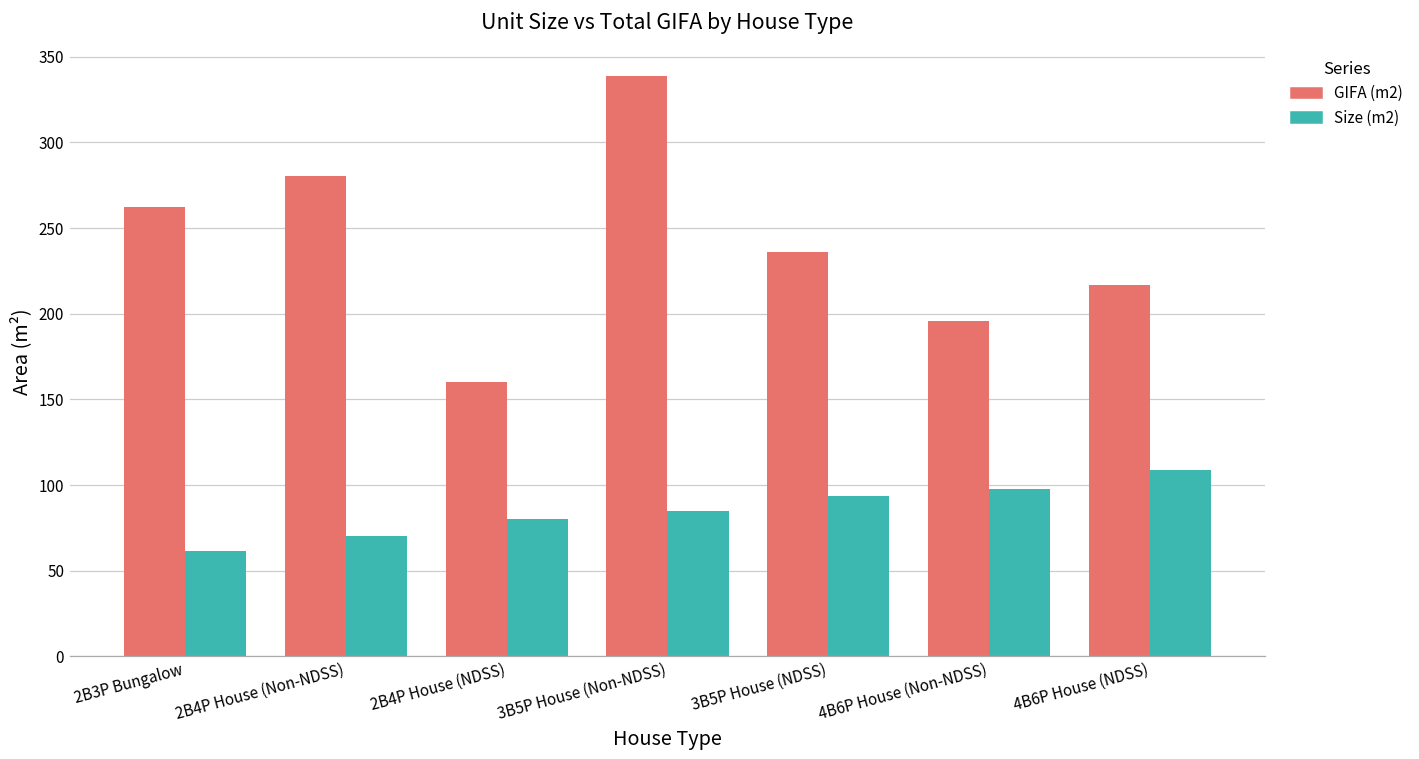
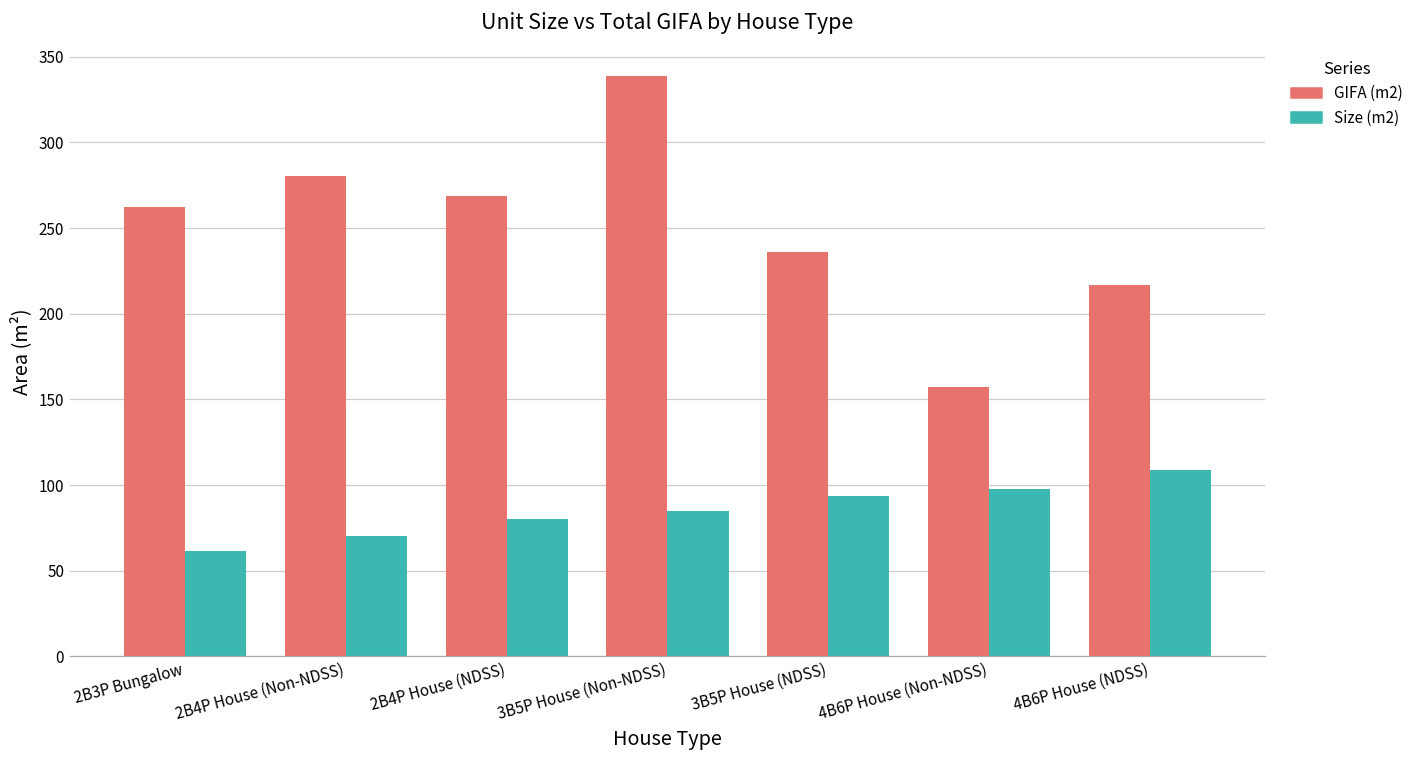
  {
    "GIFA (m2)": {
      "2B3P Bungalow": 262,
      "2B4P House (Non-NDSS)": 280,
-     "2B4P House (NDSS)": 160,
+     "2B4P House (NDSS)": 269,
      "3B5P House (Non-NDSS)": 339,
      "3B5P House (NDSS)": 236,
-     "4B6P House (Non-NDSS)": 196,
+     "4B6P House (Non-NDSS)": 157,
      "4B6P House (NDSS)": 217
    },
    "Size (m2)": {
      "2B3P Bungalow": 61,
      "2B4P House (Non-NDSS)": 70,
      "2B4P House (NDSS)": 80,
      "3B5P House (Non-NDSS)": 85,
      "3B5P House (NDSS)": 94,
      "4B6P House (Non-NDSS)": 98,
      "4B6P House (NDSS)": 109
    }
  }
